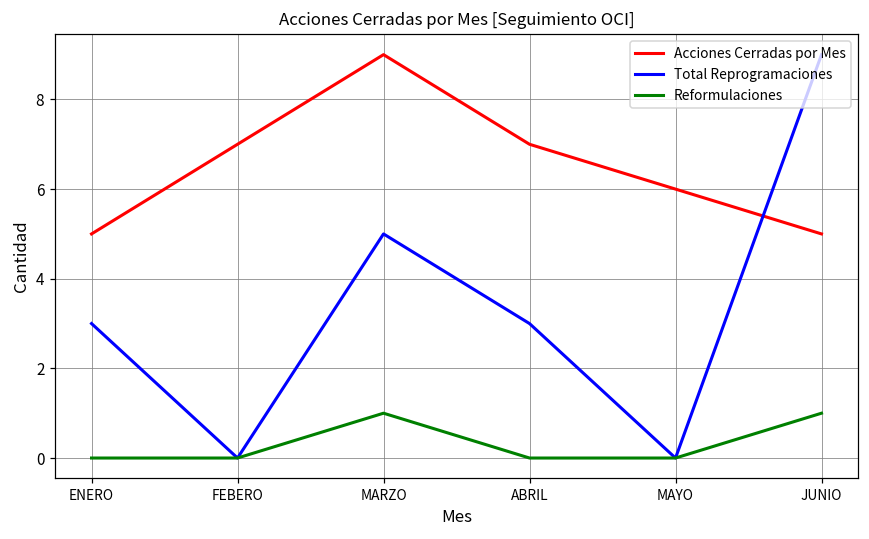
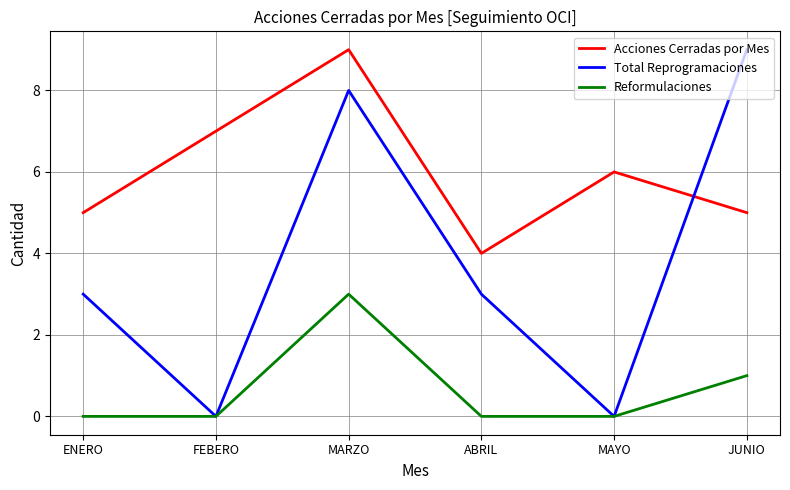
  {
    "Acciones Cerradas por Mes": {
      "ENERO": 5,
      "FEBERO": 7,
      "MARZO": 9,
-     "ABRIL": 7,
+     "ABRIL": 4,
      "MAYO": 6,
      "JUNIO": 5
    },
    "Total Reprogramaciones": {
      "ENERO": 3,
-     "MARZO": 5,
+     "MARZO": 8,
      "ABRIL": 3
    },
    "Reformulaciones": {
      "ENERO": 0,
-     "MARZO": 1,
+     "MARZO": 3,
      "ABRIL": 0,
      "JUNIO": 1
    }
  }
